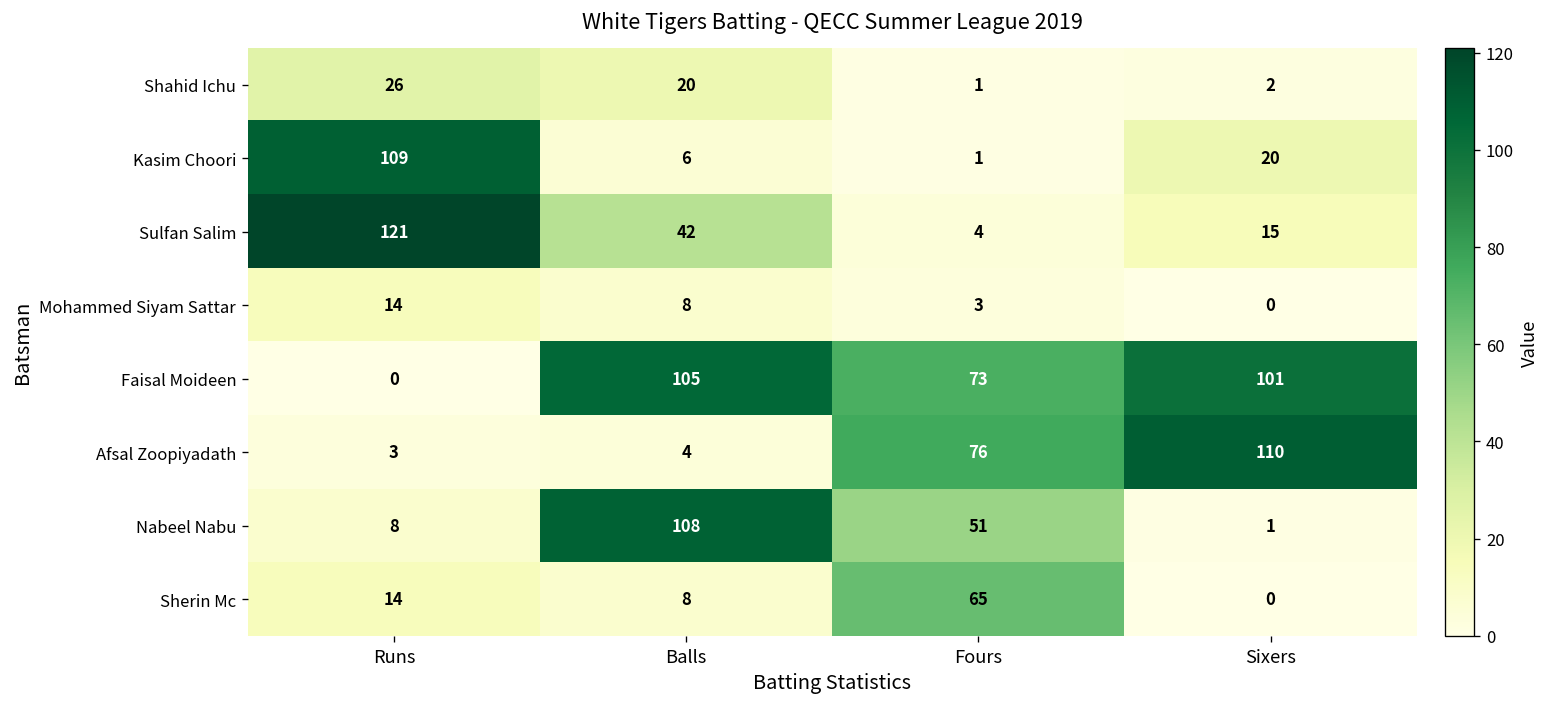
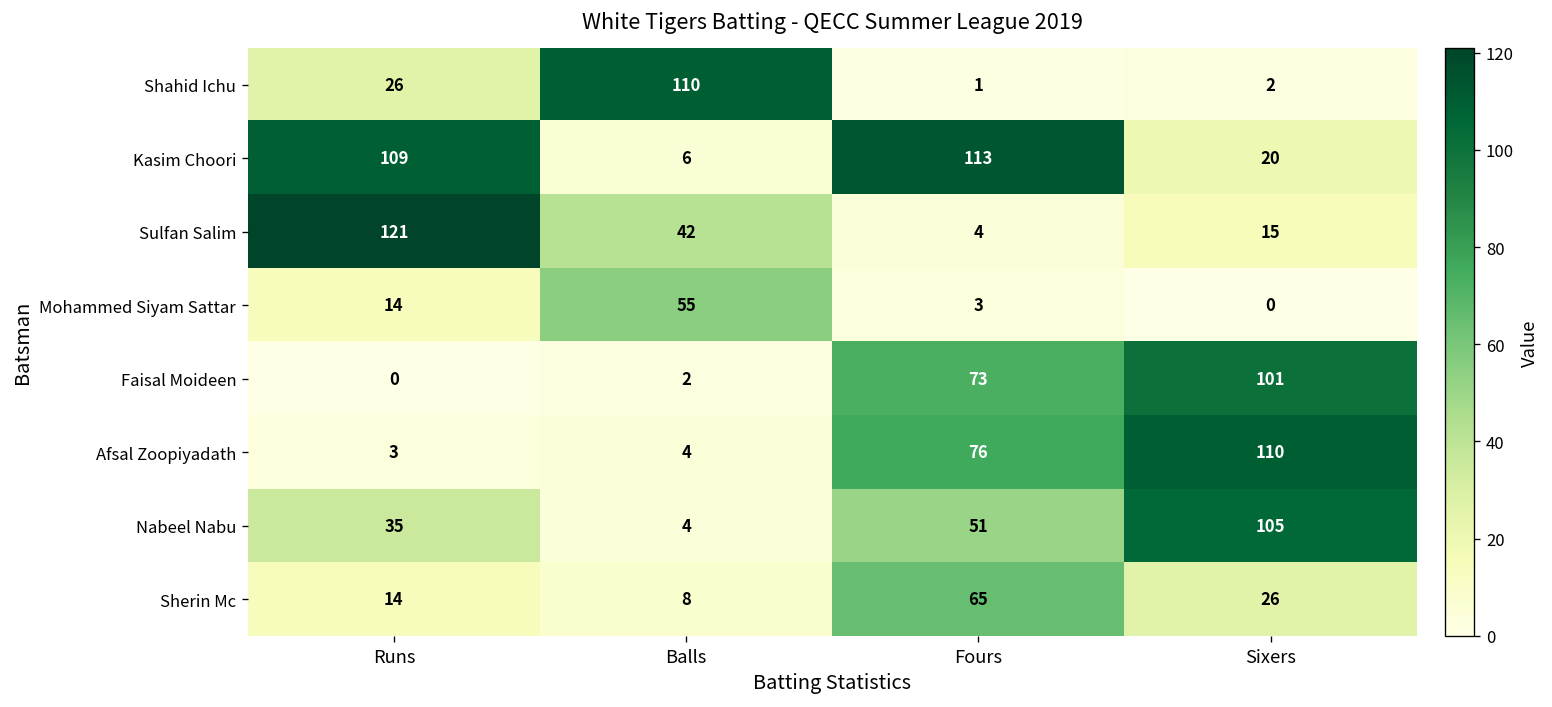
  {
    "Shahid Ichu": {
      "Runs": 26,
-     "Balls": 20,
+     "Balls": 110,
      "Fours": 1,
      "Sixers": 2
    },
    "Kasim Choori": {
      "Runs": 109,
      "Balls": 6,
-     "Fours": 1,
+     "Fours": 113,
      "Sixers": 20
    },
    "Sulfan Salim": {
      "Runs": 121,
      "Balls": 42,
      "Fours": 4,
      "Sixers": 15
    },
    "Mohammed Siyam Sattar": {
      "Runs": 14,
-     "Balls": 8,
+     "Balls": 55,
      "Fours": 3,
      "Sixers": 0
    },
    "Faisal Moideen": {
      "Runs": 0,
-     "Balls": 105,
+     "Balls": 2,
      "Fours": 73,
      "Sixers": 101
    },
    "Afsal Zoopiyadath": {
      "Runs": 3,
      "Balls": 4,
      "Fours": 76,
      "Sixers": 110
    },
    "Nabeel Nabu": {
-     "Runs": 8,
-     "Balls": 108,
+     "Runs": 35,
+     "Balls": 4,
      "Fours": 51,
-     "Sixers": 1
+     "Sixers": 105
    },
    "Sherin Mc": {
      "Runs": 14,
      "Balls": 8,
      "Fours": 65,
-     "Sixers": 0
+     "Sixers": 26
    }
  }
